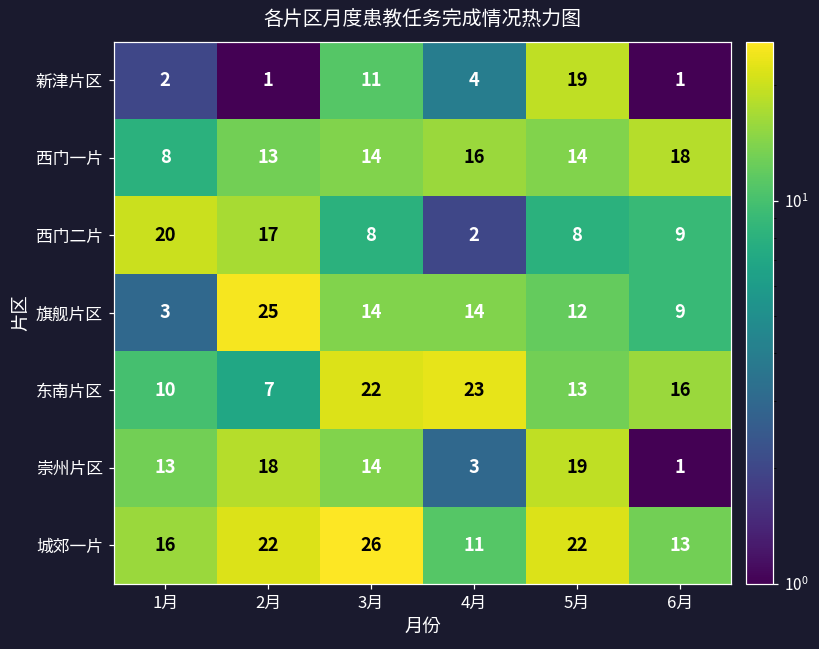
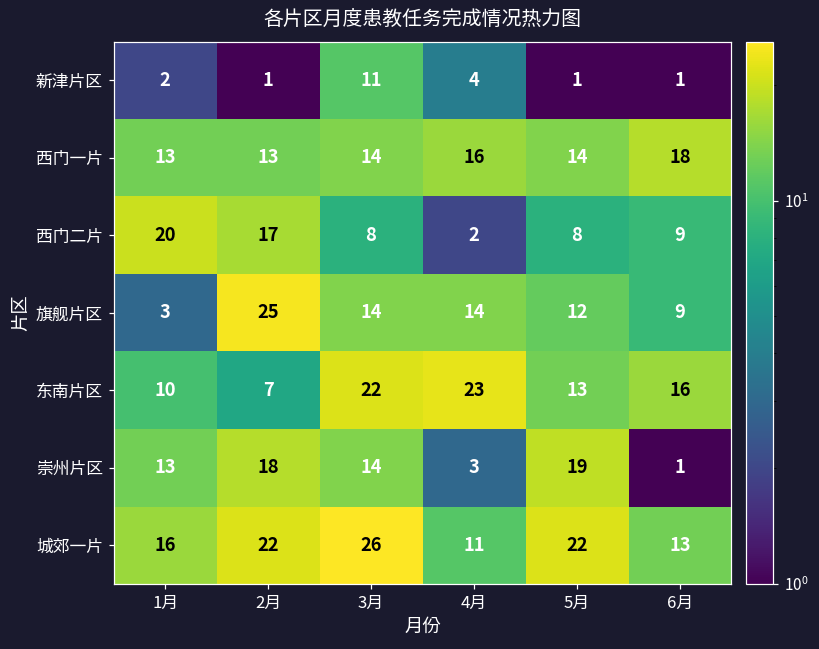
  {
    "新津片区": {
      "1月": 2,
      "2月": 1,
      "3月": 11,
      "4月": 4,
-     "5月": 19,
+     "5月": 1,
      "6月": 1
    },
    "西门一片": {
-     "1月": 8,
+     "1月": 13,
      "2月": 13,
      "3月": 14,
      "4月": 16,
      "5月": 14,
      "6月": 18
    },
    "西门二片": {
      "1月": 20,
      "2月": 17,
      "3月": 8,
      "4月": 2,
      "5月": 8,
      "6月": 9
    },
    "旗舰片区": {
      "1月": 3,
      "2月": 25,
      "3月": 14,
      "4月": 14,
      "5月": 12,
      "6月": 9
    },
    "东南片区": {
      "1月": 10,
      "2月": 7,
      "3月": 22,
      "4月": 23,
      "5月": 13,
      "6月": 16
    },
    "崇州片区": {
      "1月": 13,
      "2月": 18,
      "3月": 14,
      "4月": 3,
      "5月": 19,
      "6月": 1
    },
    "城郊一片": {
      "1月": 16,
      "2月": 22,
      "3月": 26,
      "4月": 11,
      "5月": 22,
      "6月": 13
    }
  }
